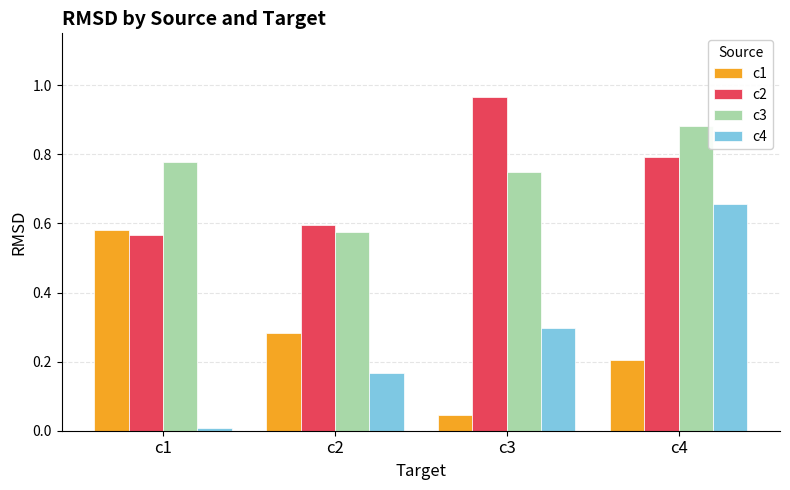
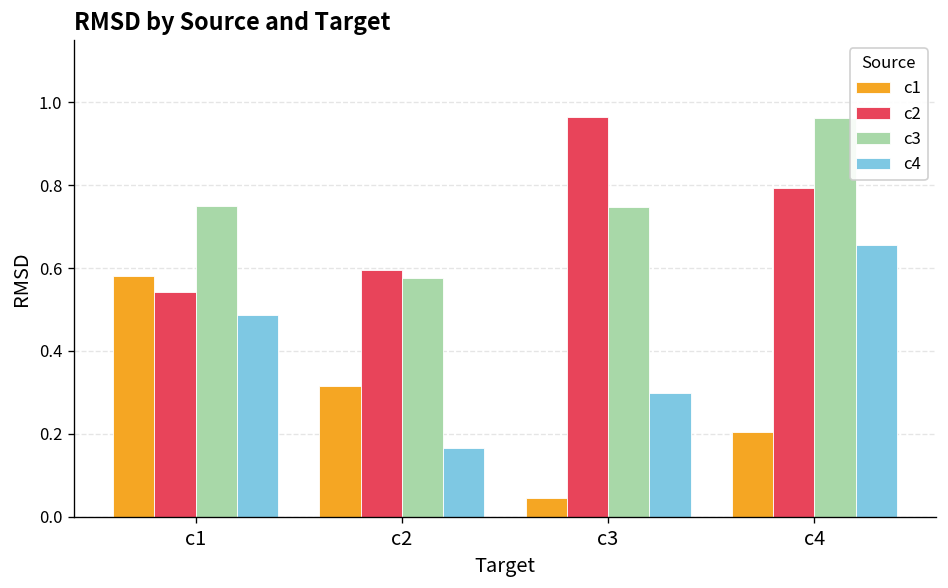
  {
    "c1": {
      "c1": 0.58,
-     "c2": 0.28,
+     "c2": 0.32,
      "c3": 0.05,
      "c4": 0.20
    },
    "c2": {
-     "c1": 0.57,
+     "c1": 0.54,
      "c2": 0.60,
      "c3": 0.96,
      "c4": 0.79
    },
    "c3": {
-     "c1": 0.78,
+     "c1": 0.75,
      "c2": 0.58,
      "c3": 0.75,
-     "c4": 0.88
+     "c4": 0.96
    },
    "c4": {
-     "c1": 0.01,
+     "c1": 0.49,
      "c2": 0.17,
      "c3": 0.30,
      "c4": 0.66
    }
  }
